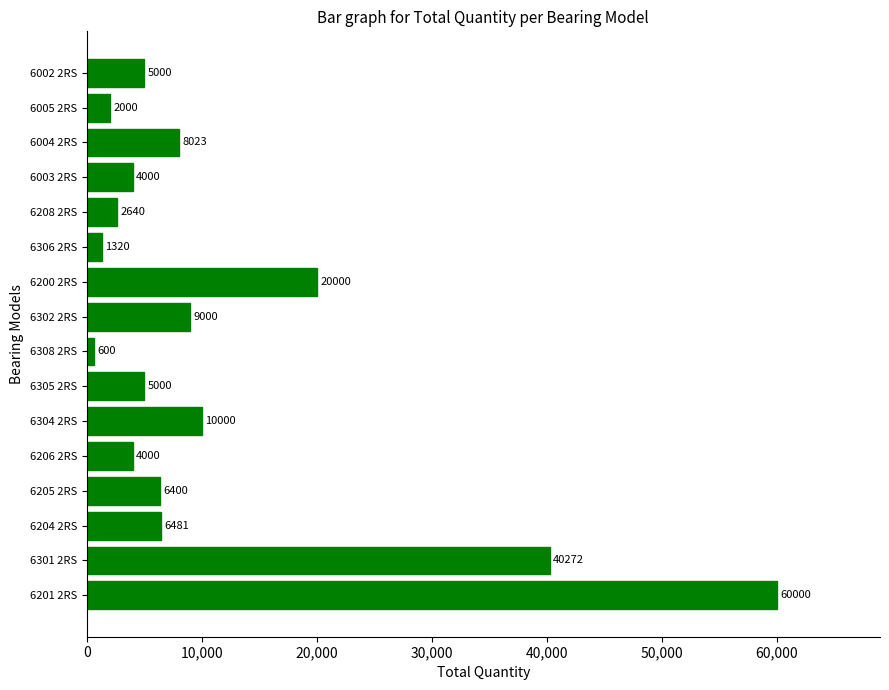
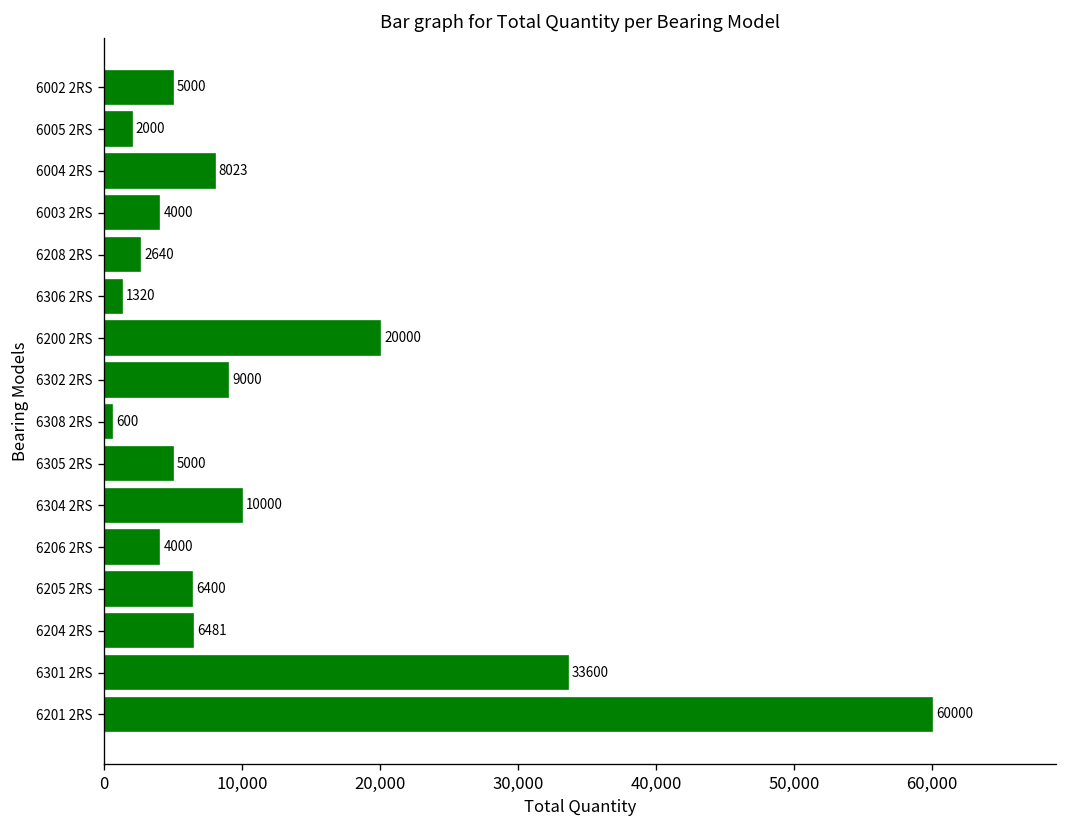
  {
    "6002 2RS": 5000,
    "6005 2RS": 2000,
    "6004 2RS": 8023,
    "6003 2RS": 4000,
    "6208 2RS": 2640,
    "6306 2RS": 1320,
    "6200 2RS": 20000,
    "6302 2RS": 9000,
    "6308 2RS": 600,
    "6305 2RS": 5000,
    "6304 2RS": 10000,
    "6206 2RS": 4000,
    "6205 2RS": 6400,
    "6204 2RS": 6481,
-   "6301 2RS": 40272,
+   "6301 2RS": 33600,
    "6201 2RS": 60000
  }
